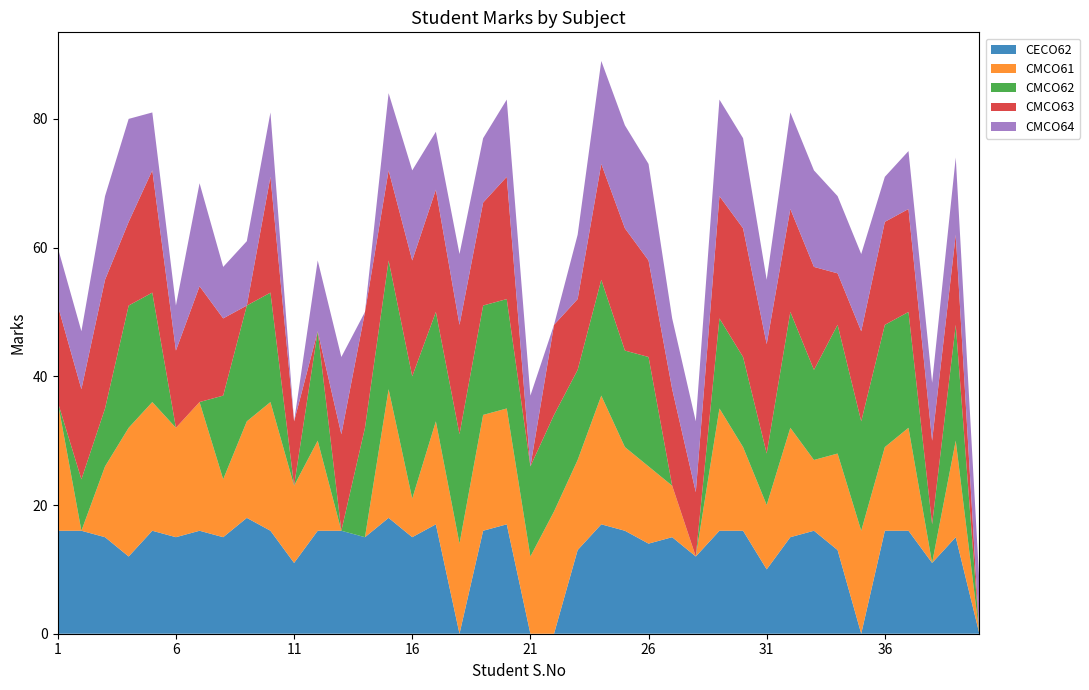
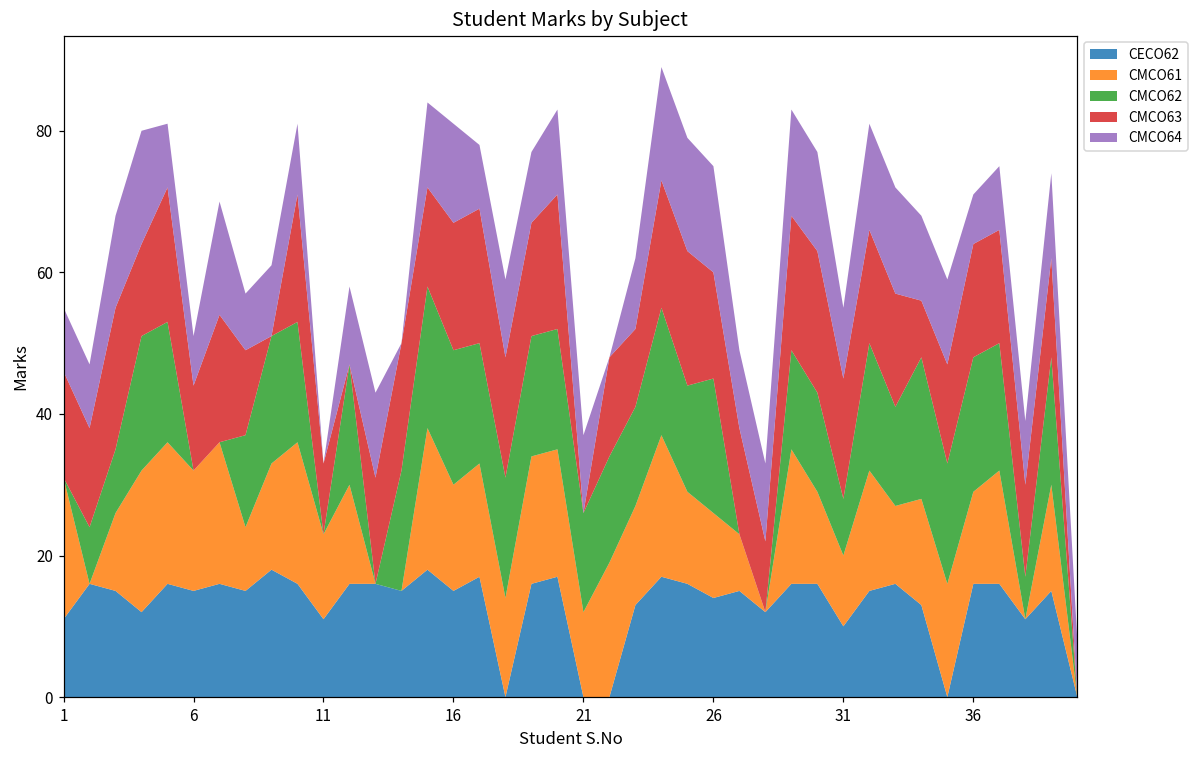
  {
    "CECO62": {
-     "1": 16,
+     "1": 11,
      "6": 15,
      "11": 11,
      "16": 15,
      "21": 0,
      "26": 14,
      "31": 10,
      "36": 16
    },
    "CMCO61": {
-     "16": 6,
+     "16": 15,
      "21": 12,
      "26": 12,
      "31": 10,
      "36": 13
    },
    "CMCO62": {
      "16": 19,
-     "26": 17,
+     "26": 19,
      "31": 8,
      "36": 19
    },
    "CMCO63": {
      "1": 15,
      "6": 12,
      "16": 18,
      "26": 15,
      "31": 17,
      "36": 16
    },
    "CMCO64": {
      "1": 9,
      "6": 7,
      "16": 14,
      "21": 11,
      "26": 15,
      "31": 10,
      "36": 7
    }
  }
